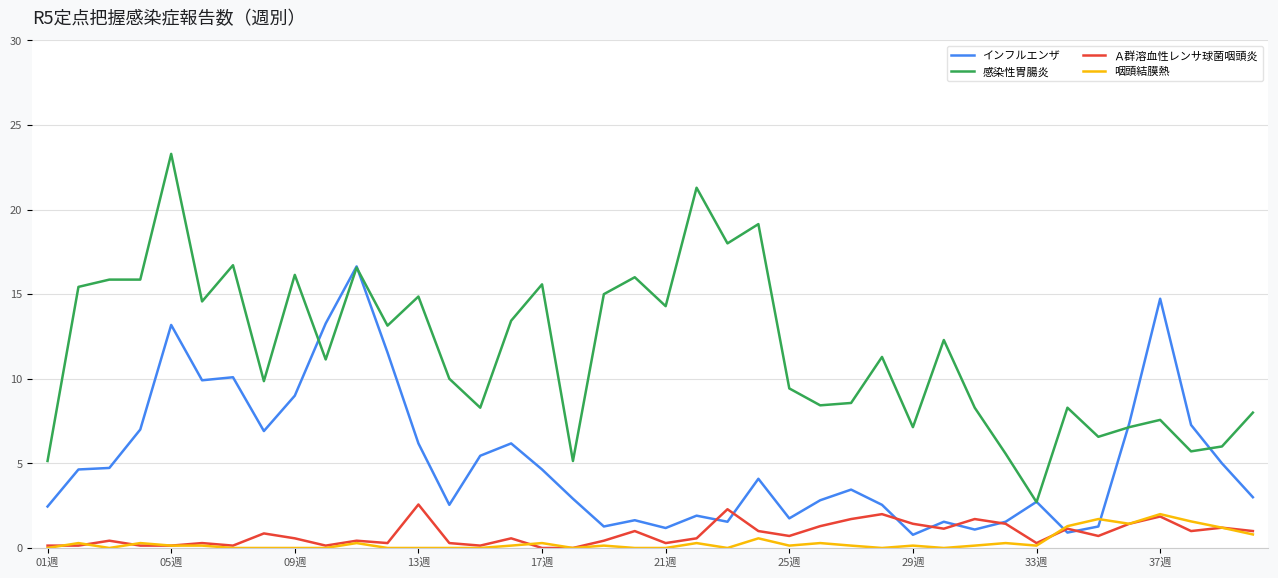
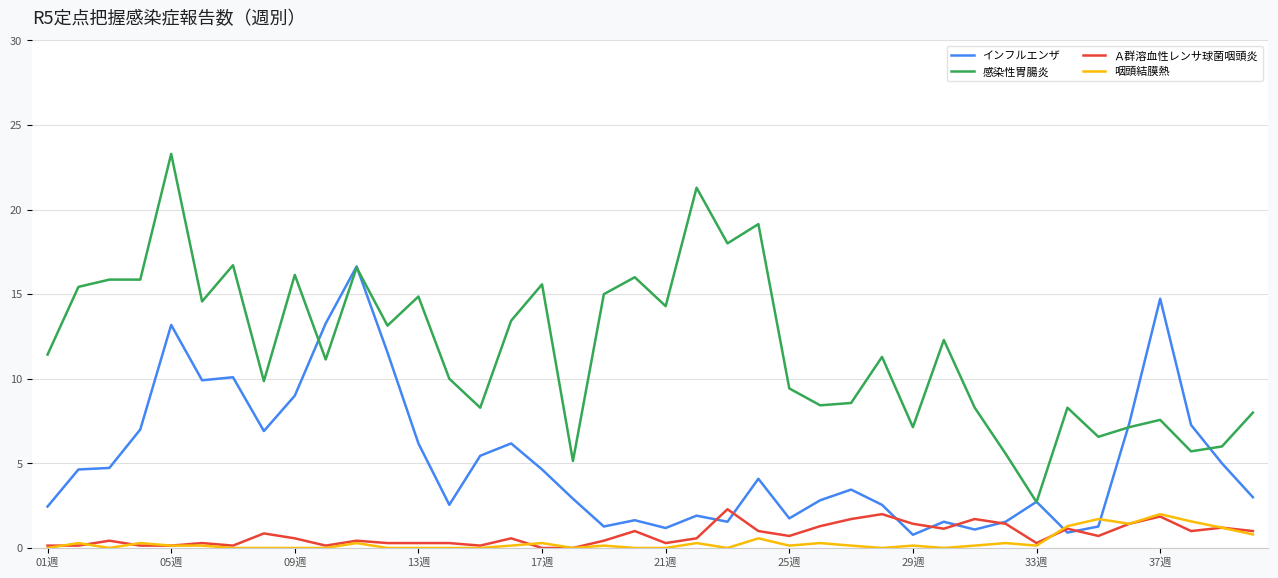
  {
    "インフルエンザ": {
      "01週": 2.5,
      "05週": 13.2,
      "09週": 9.0,
      "13週": 6.2,
      "17週": 4.6,
      "21週": 1.2,
      "25週": 1.8,
      "29週": 0.8,
      "37週": 14.7
    },
    "感染性胃腸炎": {
-     "01週": 5.1,
+     "01週": 11.4,
      "05週": 23.3,
      "09週": 16.1,
      "13週": 14.9,
      "17週": 15.6,
      "21週": 14.3,
      "25週": 9.4,
      "29週": 7.1,
      "37週": 7.6
    },
    "Ａ群溶血性レンサ球菌咽頭炎": {
      "09週": 0.6,
-     "13週": 2.6,
+     "13週": 0.3,
      "17週": 0.0,
      "21週": 0.3,
      "25週": 0.7,
      "29週": 1.4
    },
    "咽頭結膜熱": {
      "09週": 0.0,
      "13週": 0.0,
      "17週": 0.3,
      "21週": 0.0,
      "25週": 0.1,
      "29週": 0.1
    }
  }
